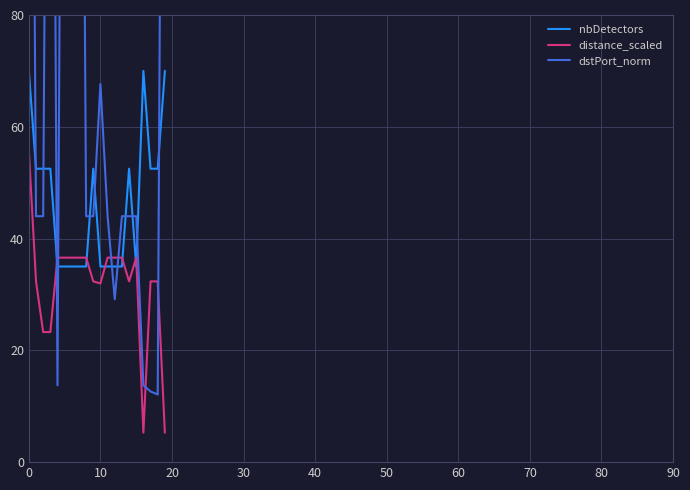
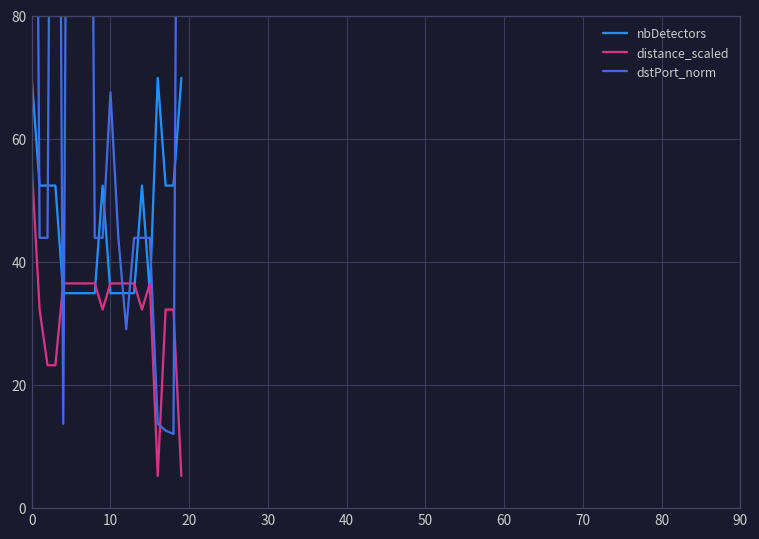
  {
    "nbDetectors": {
      "0": 70,
      "10": 35
    },
    "distance_scaled": {
      "0": 56,
-     "10": 32
+     "10": 37
    },
    "dstPort_norm": {
      "10": 68
    }
  }
